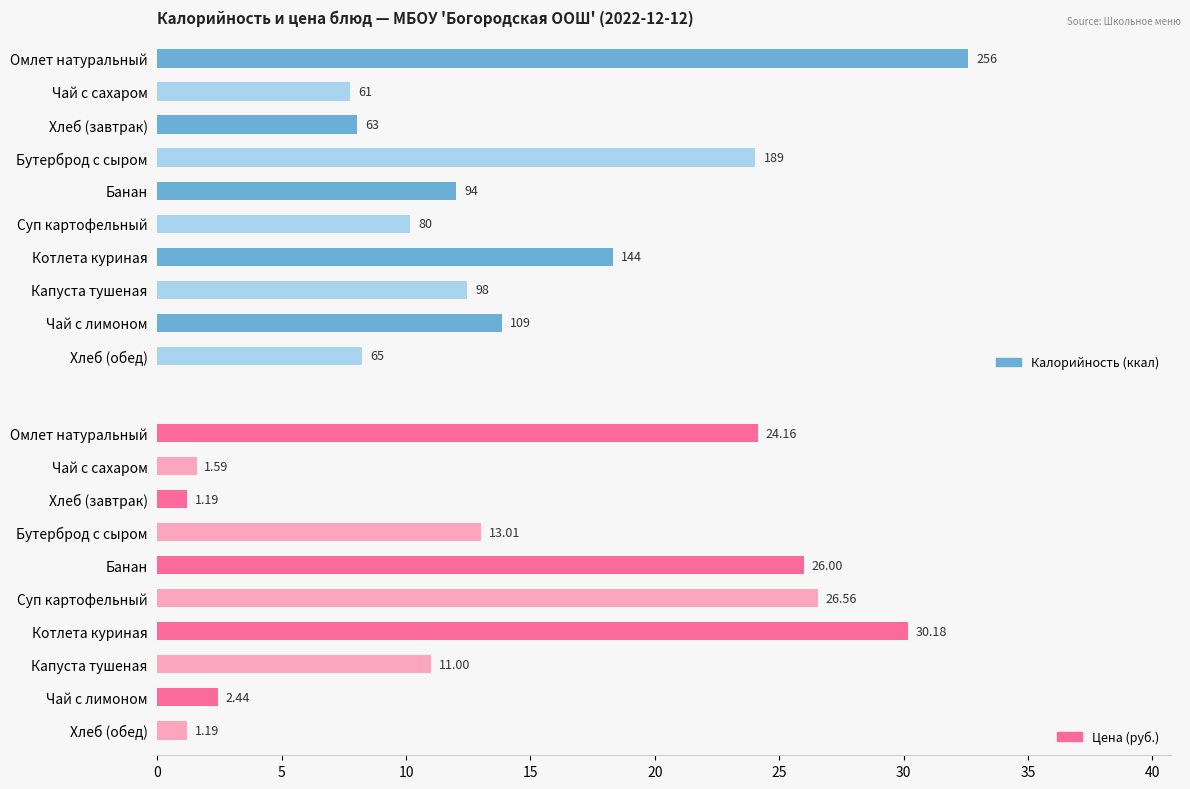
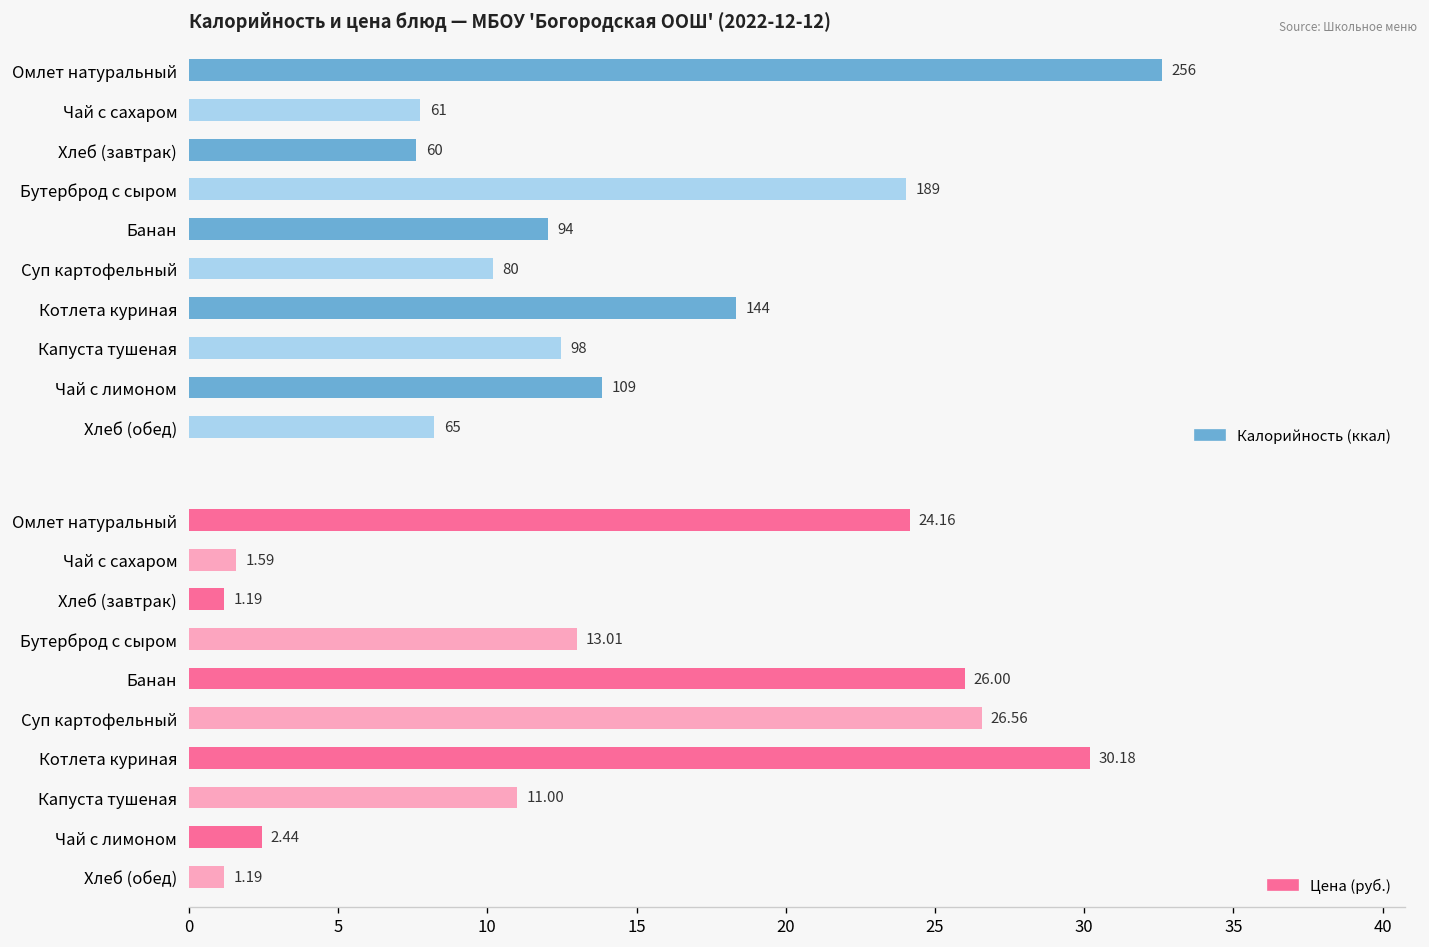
  {
    "Калорийность и цена блюд — МБОУ 'Богородская ООШ' (2022-12-12)": {
      "Омлет натуральный": 256,
      "Чай с сахаром": 61,
-     "Хлеб (завтрак)": 63,
+     "Хлеб (завтрак)": 60,
      "Бутерброд с сыром": 189,
      "Банан": 94,
      "Суп картофельный": 80,
      "Котлета куриная": 144,
      "Капуста тушеная": 98,
      "Чай с лимоном": 109,
      "Хлеб (обед)": 65
    }
  }
